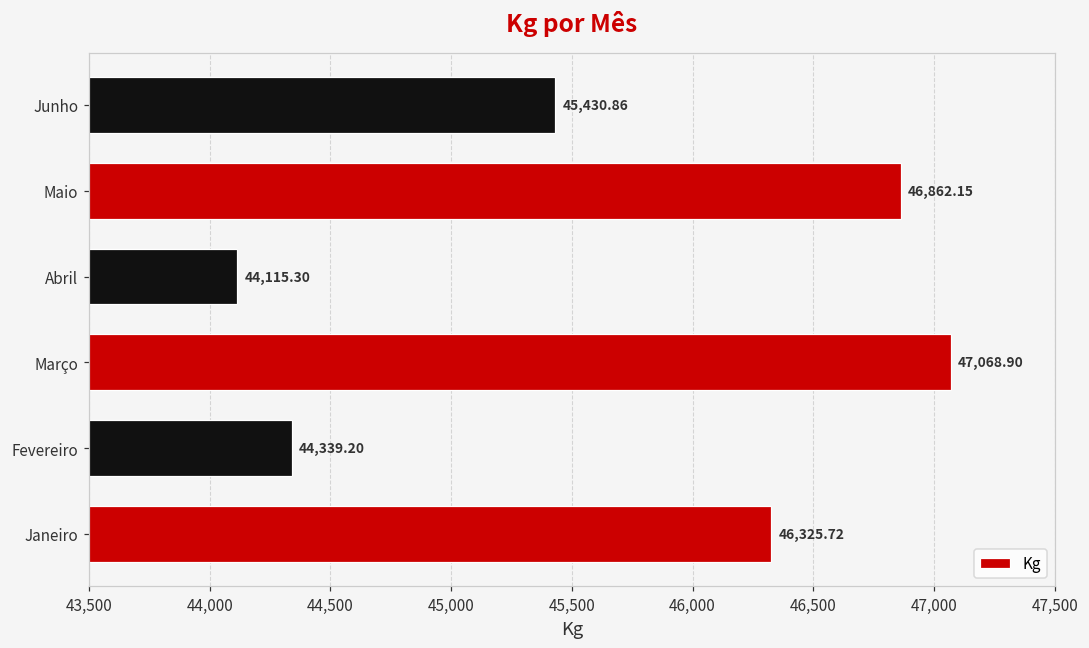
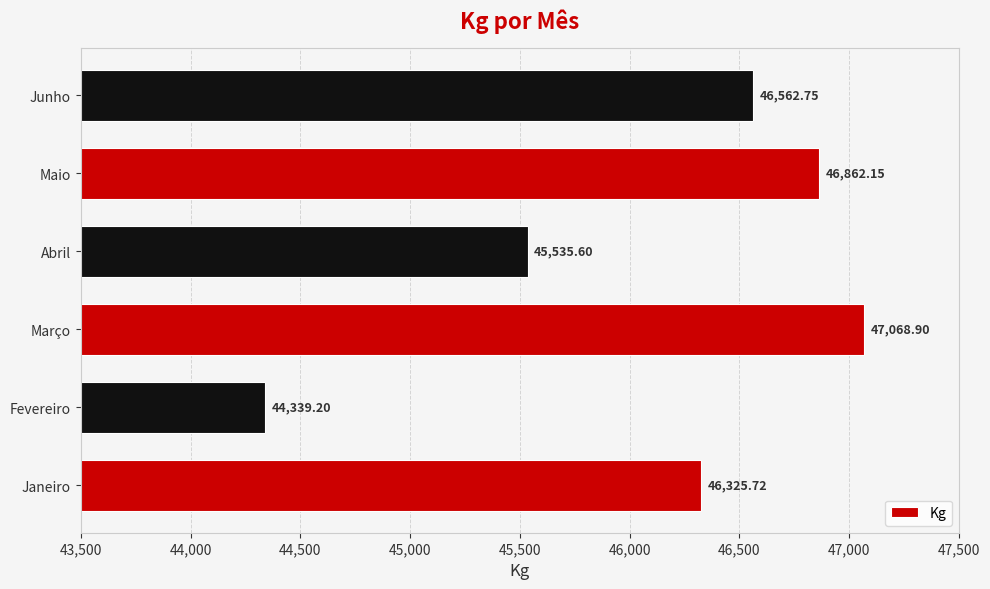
  {
-   "Junho": "45,430.86",
+   "Junho": "46,562.75",
    "Maio": "46,862.15",
-   "Abril": "44,115.30",
+   "Abril": "45,535.60",
    "Março": "47,068.90",
    "Fevereiro": "44,339.20",
    "Janeiro": "46,325.72"
  }
